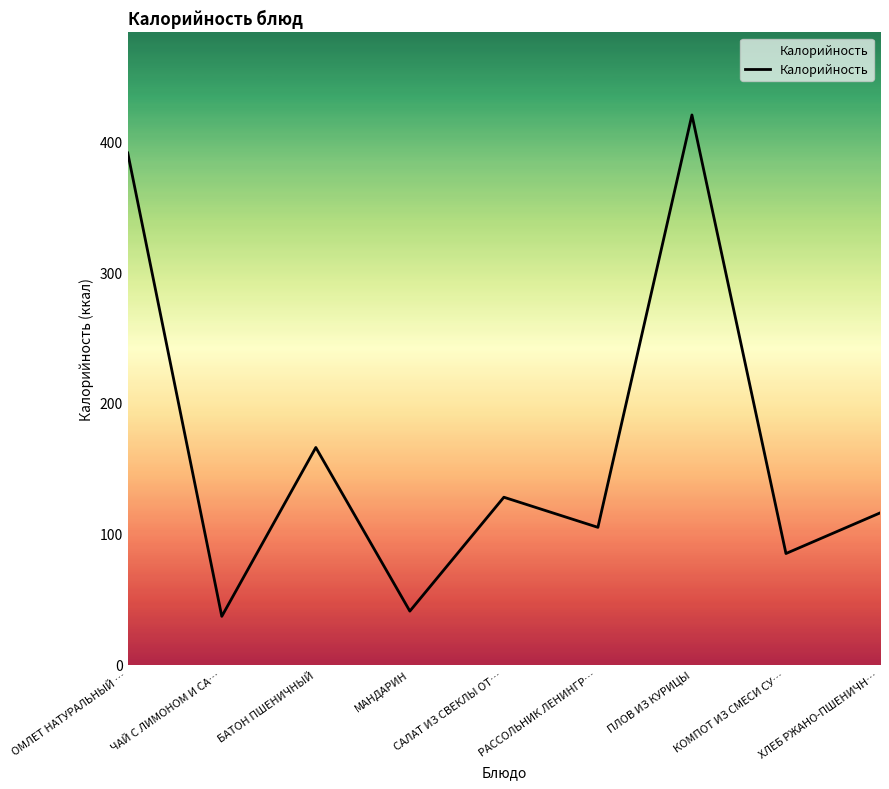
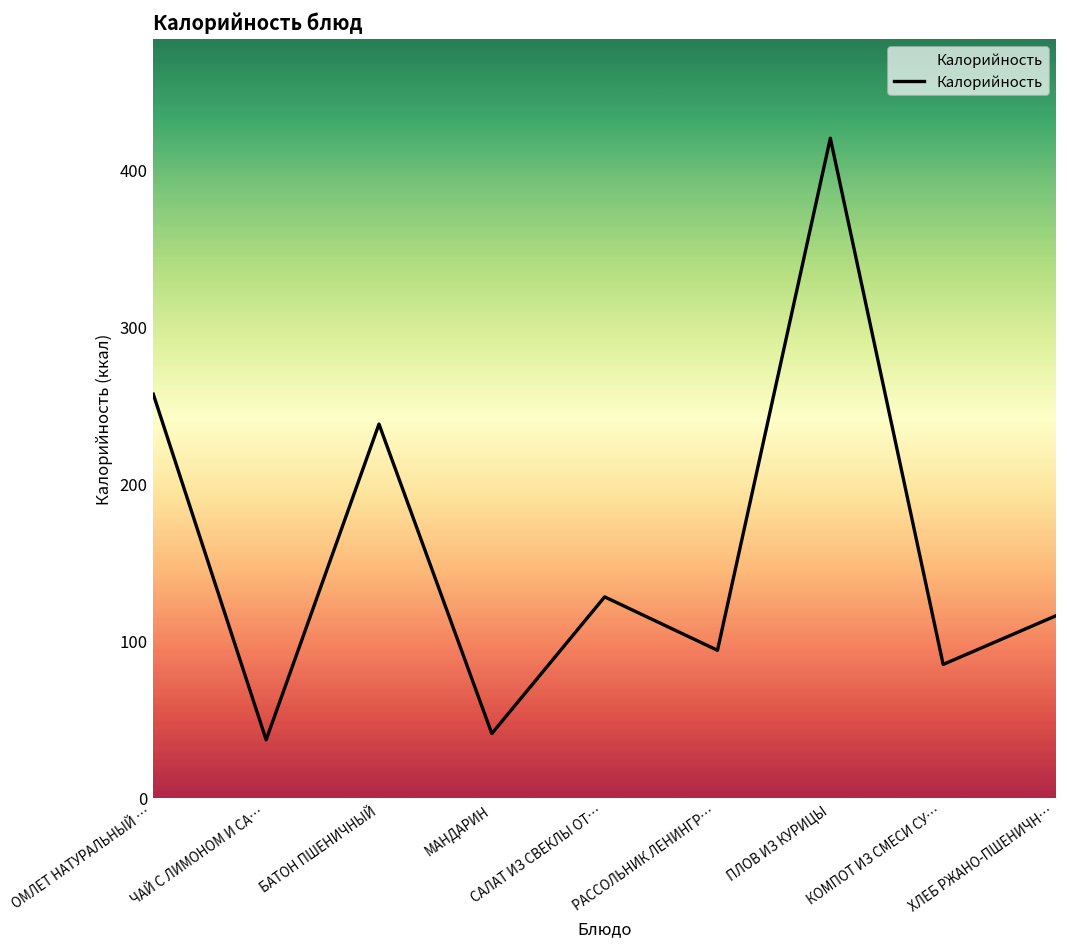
  {
-   "ОМЛЕТ НАТУРАЛЬНЫЙ …": 391,
+   "ОМЛЕТ НАТУРАЛЬНЫЙ …": 257,
    "ЧАЙ С ЛИМОНОМ И СА…": 37,
-   "БАТОН ПШЕНИЧНЫЙ": 166,
+   "БАТОН ПШЕНИЧНЫЙ": 238,
    "МАНДАРИН": 41,
    "САЛАТ ИЗ СВЕКЛЫ ОТ…": 128,
-   "РАССОЛЬНИК ЛЕНИНГР…": 105,
+   "РАССОЛЬНИК ЛЕНИНГР…": 94,
    "ПЛОВ ИЗ КУРИЦЫ": 420,
    "КОМПОТ ИЗ СМЕСИ СУ…": 85,
    "ХЛЕБ РЖАНО-ПШЕНИЧН…": 116
  }
